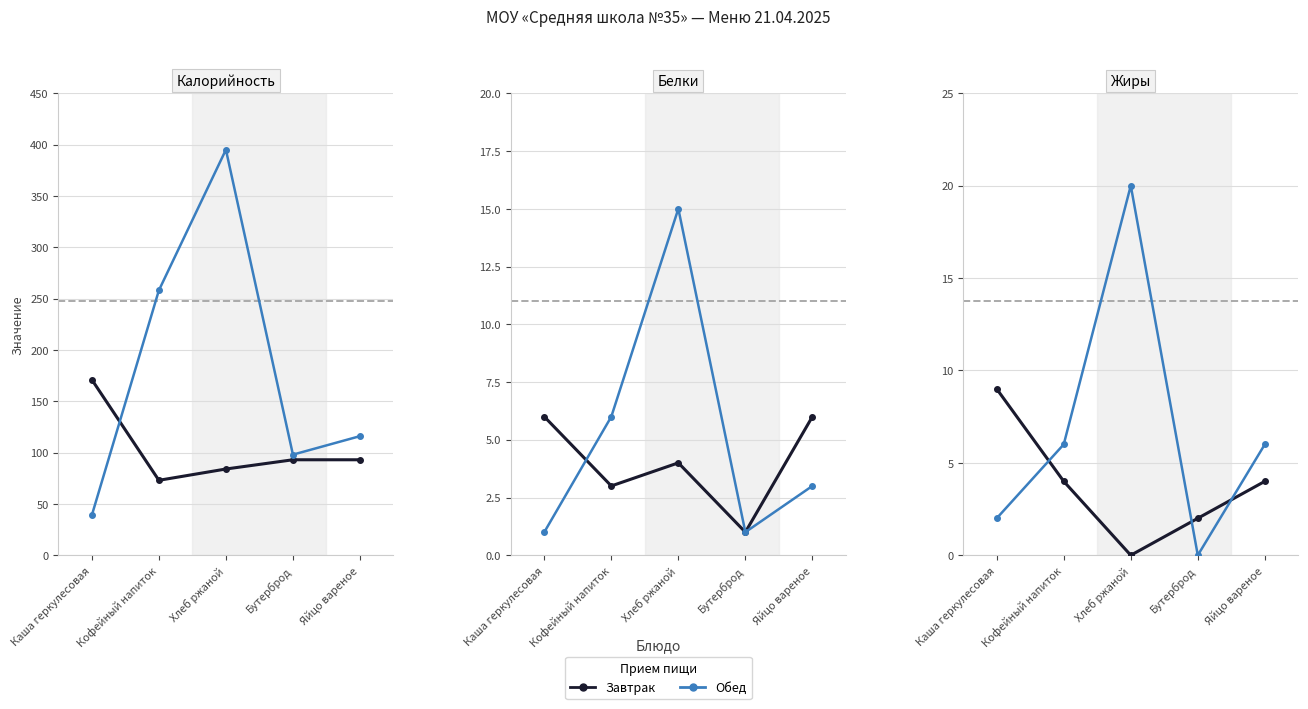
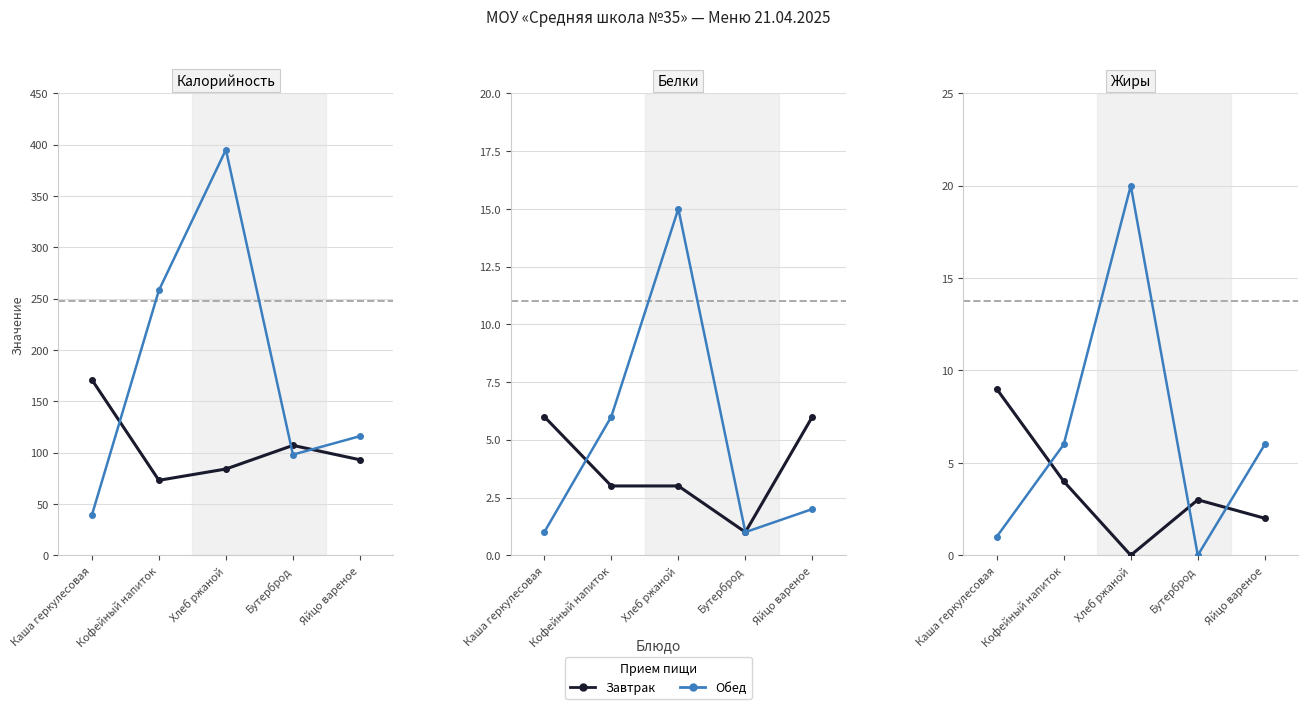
  {
    "Калорийность": {
      "Завтрак": {
        "Каша геркулесовая": 171,
        "Кофейный напиток": 73,
        "Хлеб ржаной": 84,
-       "Бутерброд": 93,
+       "Бутерброд": 107,
        "Яйцо вареное": 93
      },
      "Обед": {
        "Каша геркулесовая": 39,
        "Кофейный напиток": 258,
        "Хлеб ржаной": 395,
        "Бутерброд": 98,
        "Яйцо вареное": 116
      }
    },
    "Белки": {
      "Завтрак": {
        "Каша геркулесовая": 6,
        "Кофейный напиток": 3,
-       "Хлеб ржаной": 4,
+       "Хлеб ржаной": 3,
        "Яйцо вареное": 6
      },
      "Обед": {
        "Каша геркулесовая": 1,
        "Кофейный напиток": 6,
        "Хлеб ржаной": 15,
-       "Яйцо вареное": 3
+       "Яйцо вареное": 2
      }
    },
    "Жиры": {
      "Завтрак": {
        "Каша геркулесовая": 9,
        "Кофейный напиток": 4,
        "Хлеб ржаной": 0,
-       "Бутерброд": 2,
-       "Яйцо вареное": 4
+       "Бутерброд": 3,
+       "Яйцо вареное": 2
      },
      "Обед": {
-       "Каша геркулесовая": 2,
+       "Каша геркулесовая": 1,
        "Кофейный напиток": 6,
        "Хлеб ржаной": 20,
        "Бутерброд": 0,
        "Яйцо вареное": 6
      }
    }
  }
